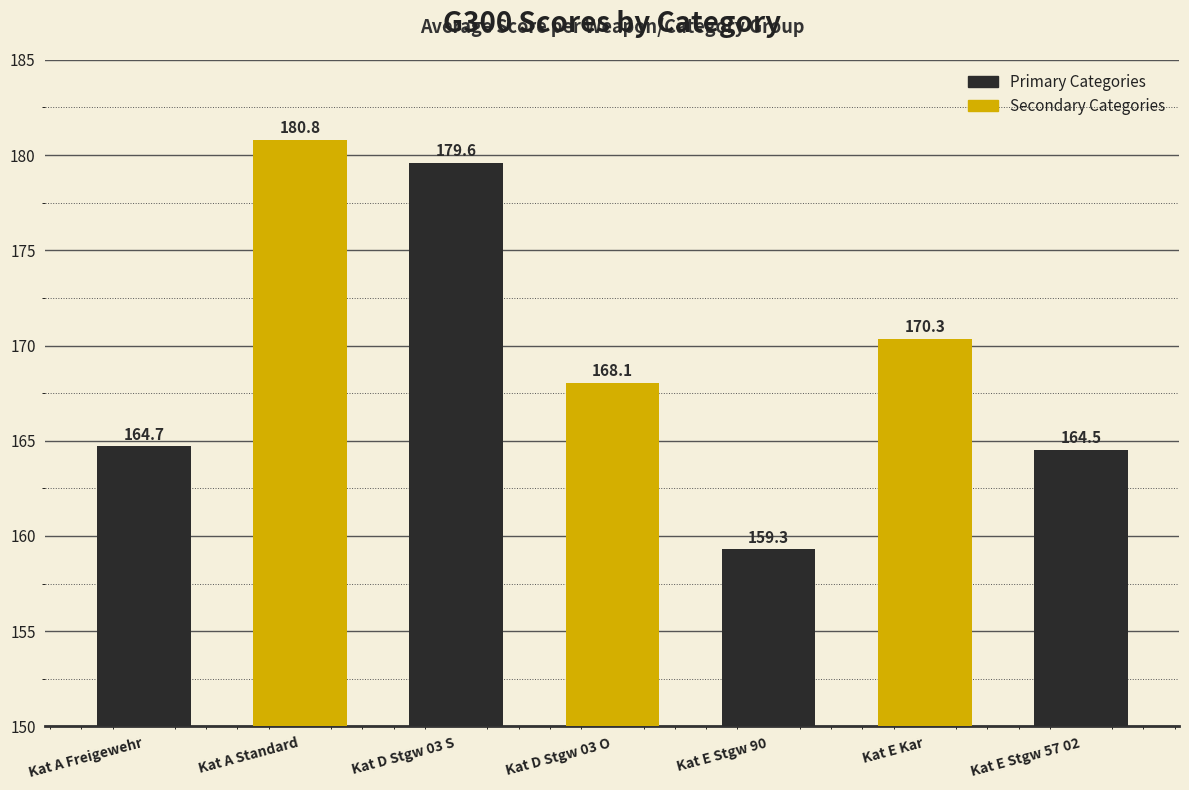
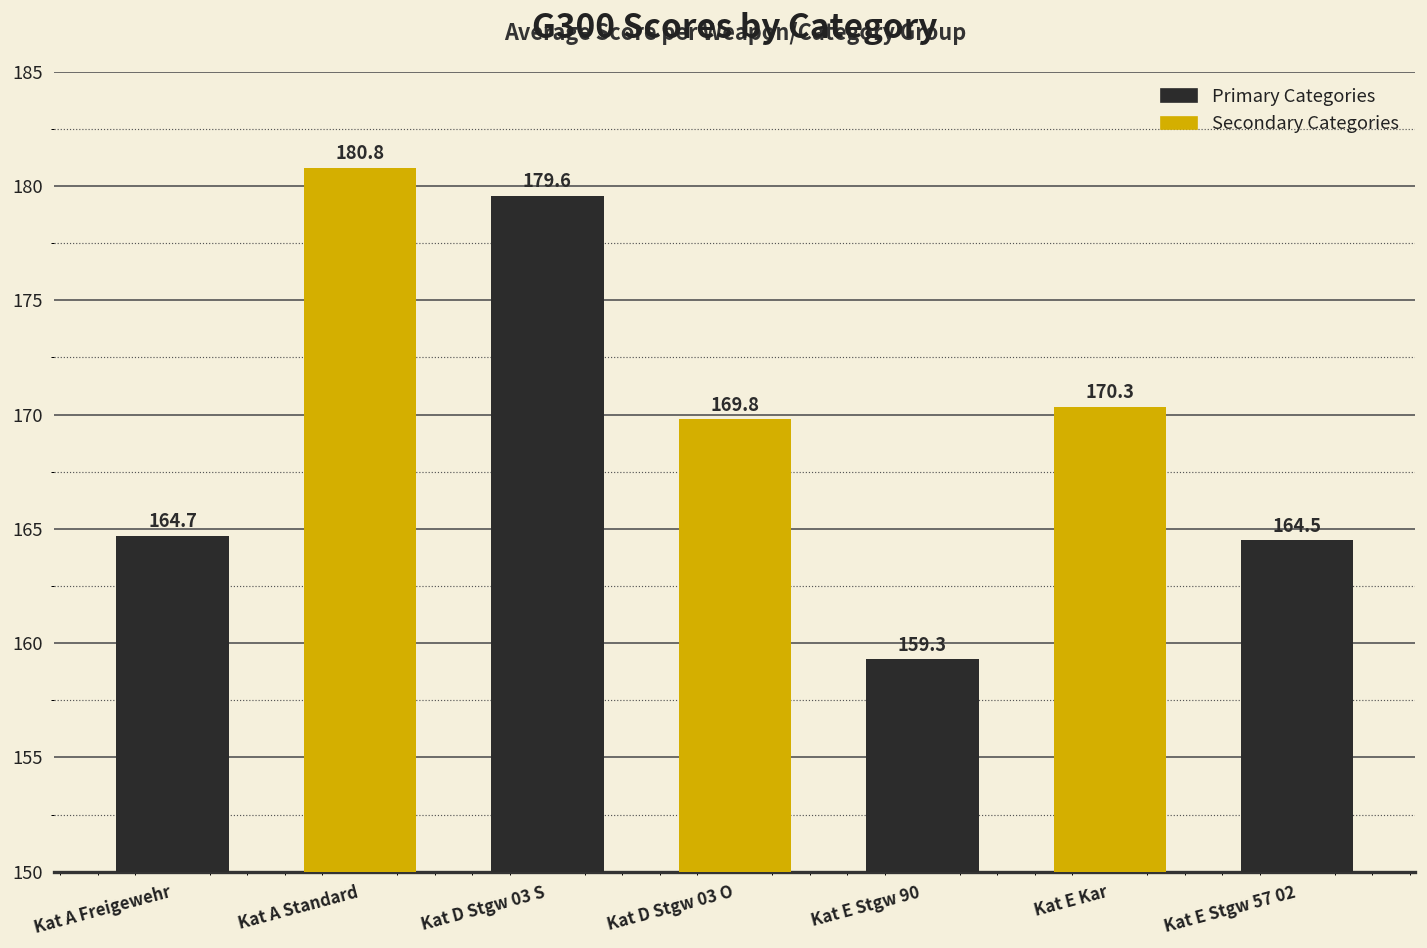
  {
    "Kat A Freigewehr": 164.7,
    "Kat A Standard": 180.8,
    "Kat D Stgw 03 S": 179.6,
-   "Kat D Stgw 03 O": 168.1,
+   "Kat D Stgw 03 O": 169.8,
    "Kat E Stgw 90": 159.3,
    "Kat E Kar": 170.3,
    "Kat E Stgw 57 02": 164.5
  }
